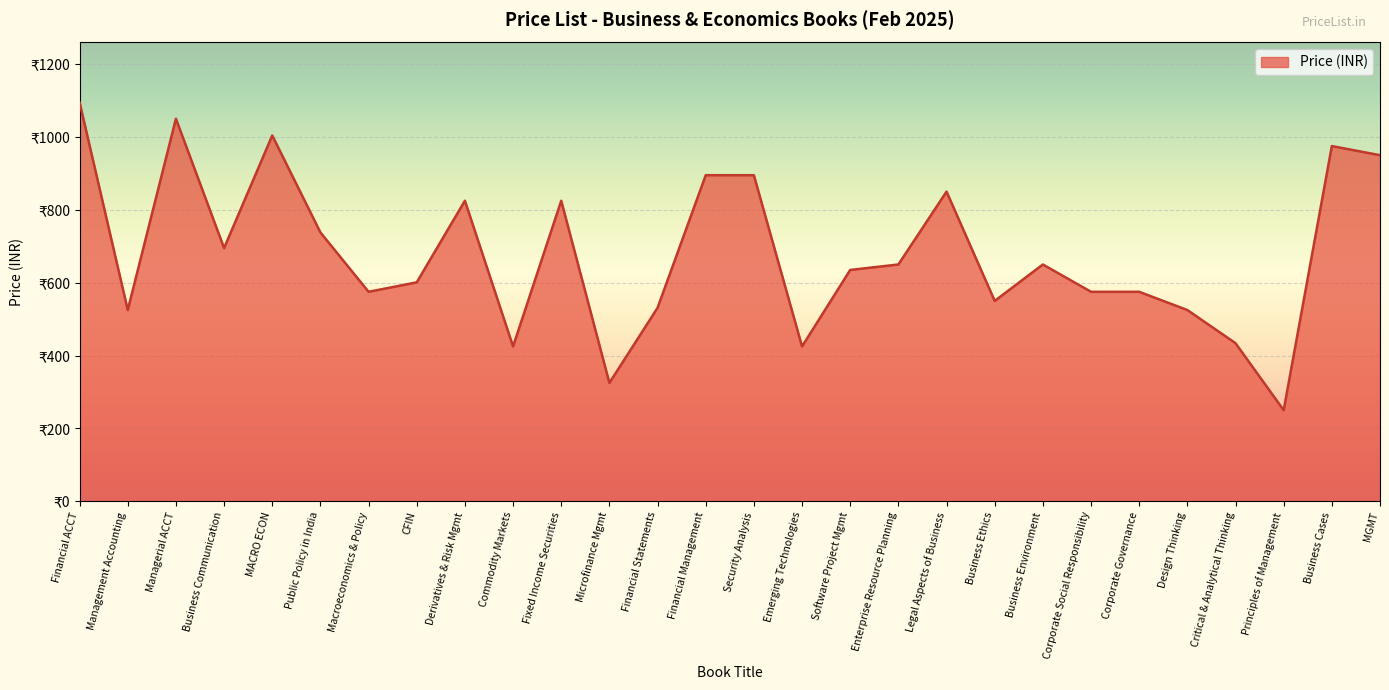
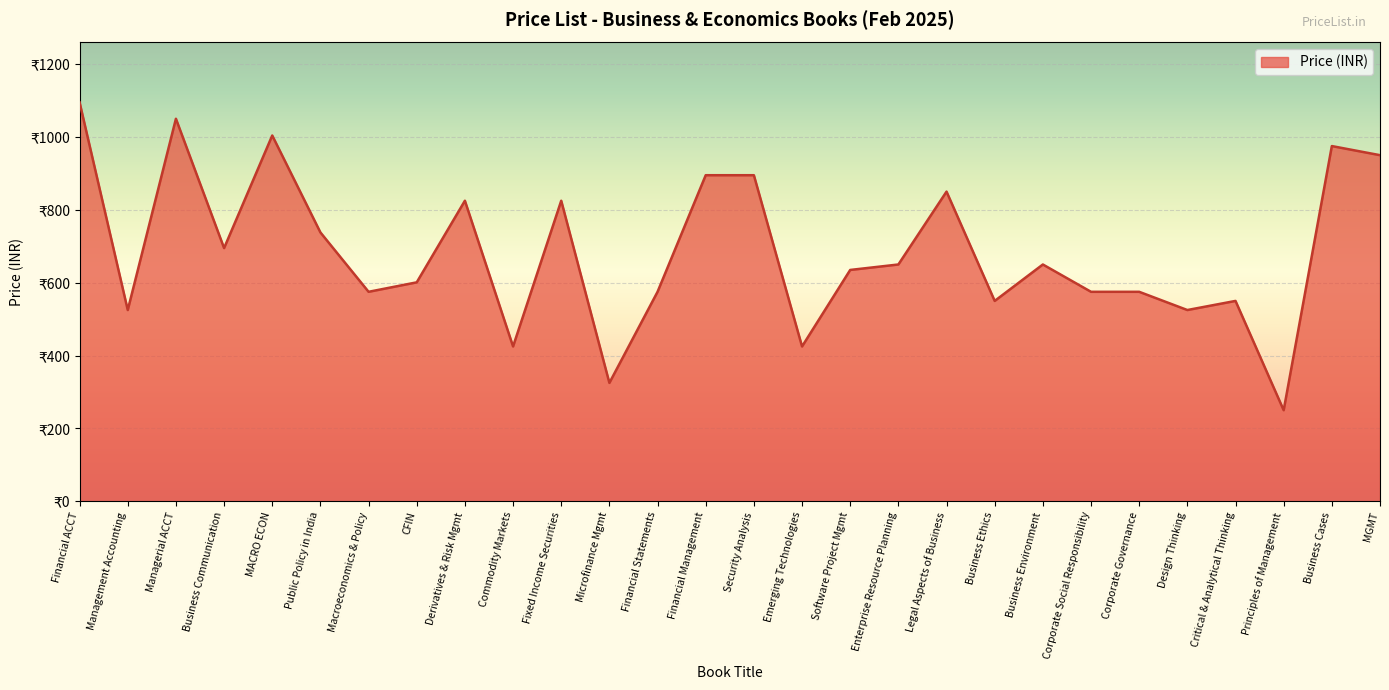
  {
    "Financial ACCT": "₹1100",
    "Management Accounting": "₹530",
    "Managerial ACCT": "₹1050",
    "Business Communication": "₹700",
    "MACRO ECON": "₹1000",
    "Public Policy in India": "₹740",
    "Macroeconomics & Policy": "₹580",
    "CFIN": "₹600",
    "Derivatives & Risk Mgmt": "₹830",
    "Commodity Markets": "₹430",
    "Fixed Income Securities": "₹830",
    "Microfinance Mgmt": "₹330",
-   "Financial Statements": "₹530",
+   "Financial Statements": "₹580",
    "Financial Management": "₹900",
    "Security Analysis": "₹900",
    "Emerging Technologies": "₹430",
    "Software Project Mgmt": "₹640",
    "Enterprise Resource Planning": "₹650",
    "Legal Aspects of Business": "₹850",
    "Business Ethics": "₹550",
    "Business Environment": "₹650",
    "Corporate Social Responsibility": "₹580",
    "Corporate Governance": "₹580",
    "Design Thinking": "₹530",
-   "Critical & Analytical Thinking": "₹430",
+   "Critical & Analytical Thinking": "₹550",
    "Principles of Management": "₹250",
    "Business Cases": "₹980",
    "MGMT": "₹950"
  }
